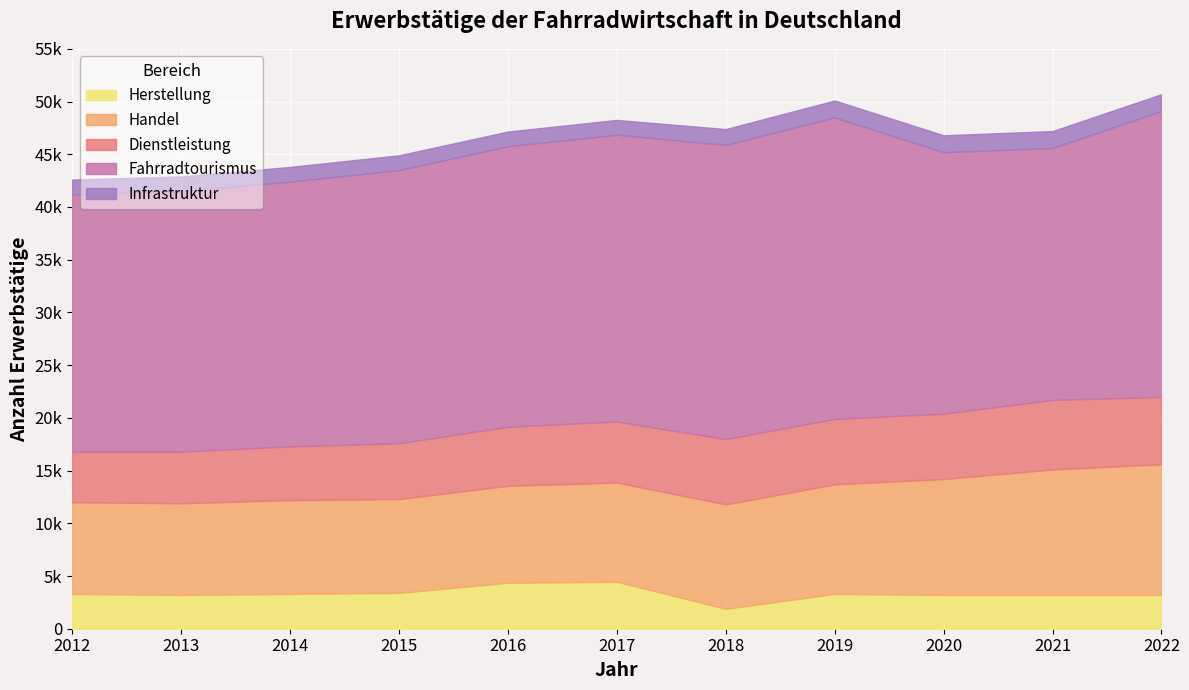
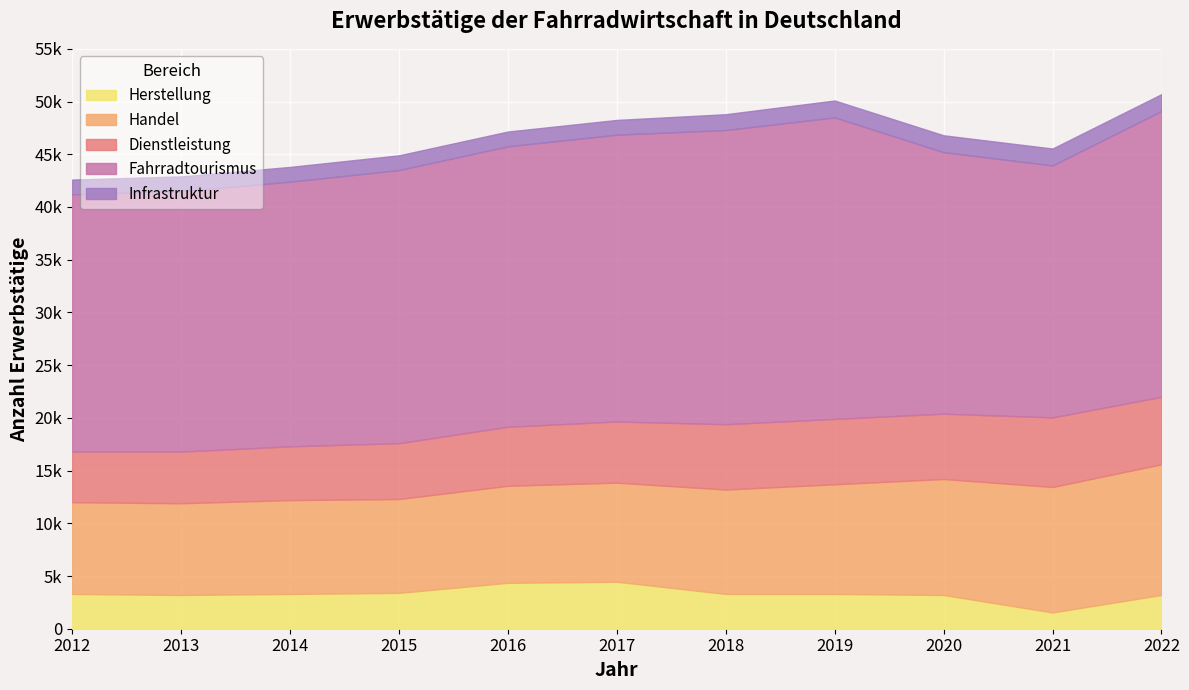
  {
    "Herstellung": {
      "2012": 3300,
      "2013": 3200,
      "2014": 3300,
      "2015": 3400,
      "2016": 4400,
      "2017": 4500,
-     "2018": 1900,
+     "2018": 3300,
      "2019": 3300,
      "2020": 3200,
-     "2021": 3200,
+     "2021": 1500,
      "2022": 3200
    }
  }
